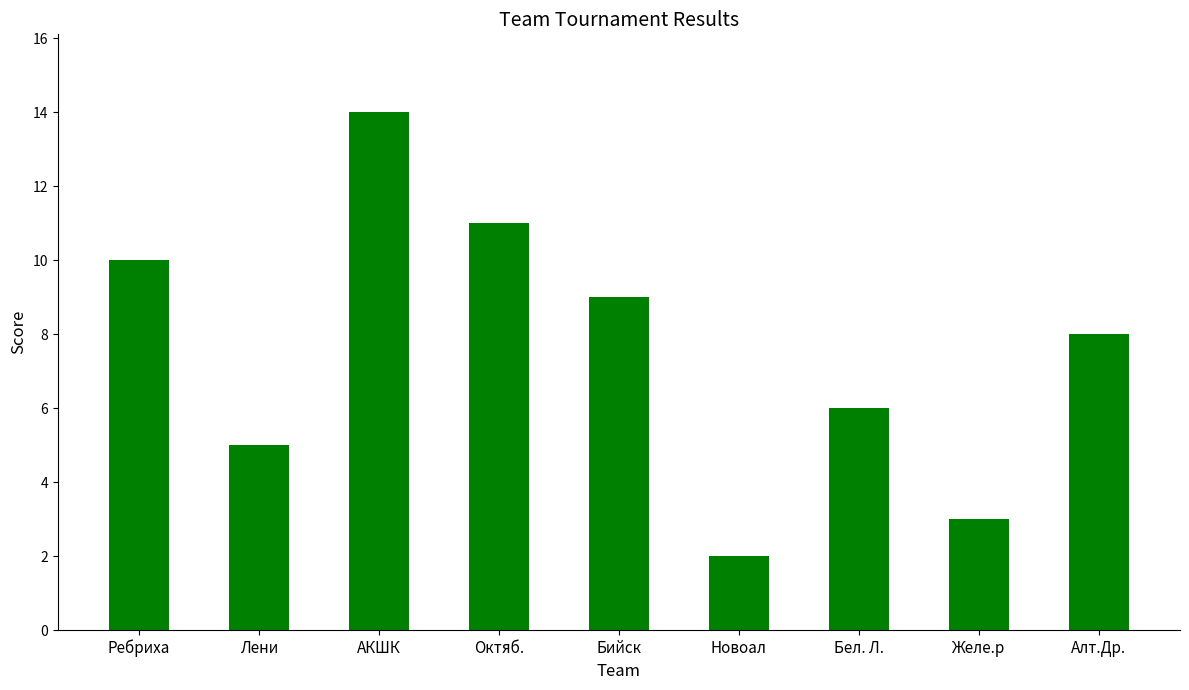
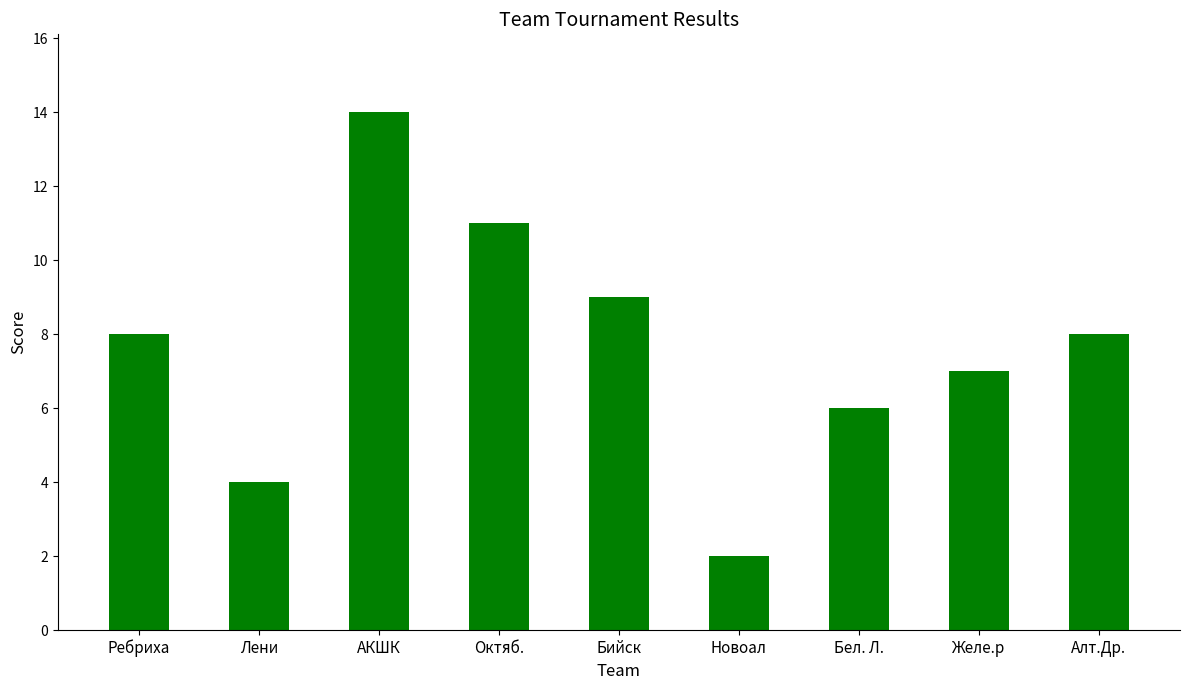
  {
-   "Ребриха": 10,
-   "Лени": 5,
+   "Ребриха": 8,
+   "Лени": 4,
    "АКШК": 14,
    "Октяб.": 11,
    "Бийск": 9,
    "Новоал": 2,
    "Бел. Л.": 6,
-   "Желе.р": 3,
+   "Желе.р": 7,
    "Алт.Др.": 8
  }
